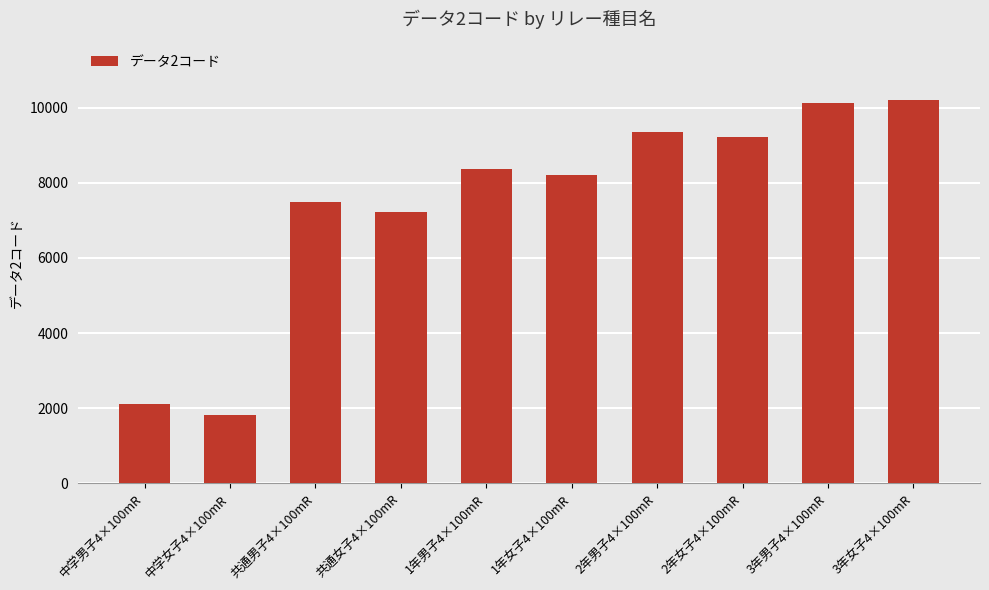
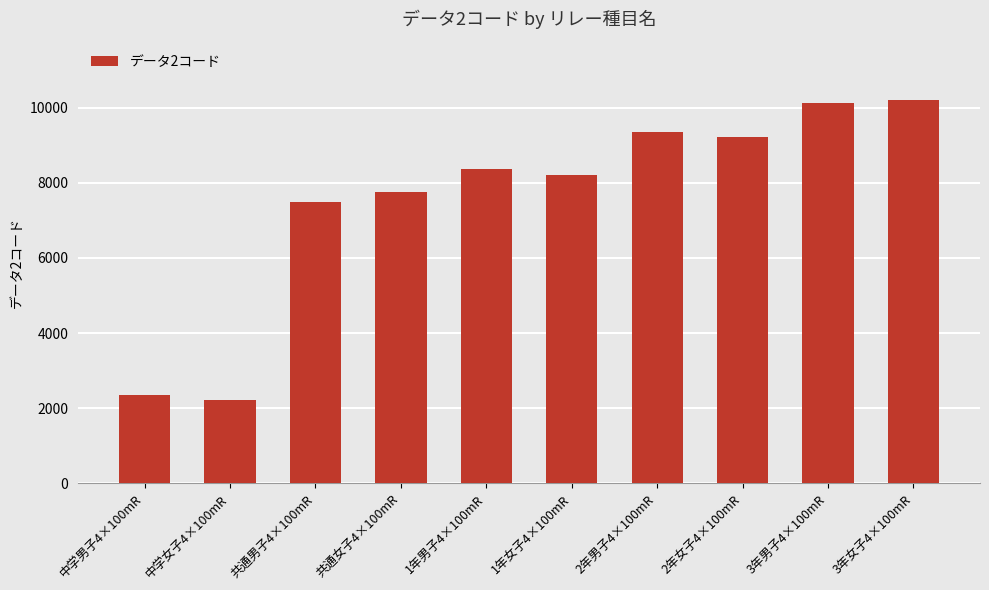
  {
-   "中学男子4×100mR": 2100,
-   "中学女子4×100mR": 1800,
+   "中学男子4×100mR": 2400,
+   "中学女子4×100mR": 2200,
    "共通男子4×100mR": 7500,
-   "共通女子4×100mR": 7200,
+   "共通女子4×100mR": 7800,
    "1年男子4×100mR": 8400,
    "1年女子4×100mR": 8200,
    "2年男子4×100mR": 9400,
    "2年女子4×100mR": 9200,
    "3年男子4×100mR": 10100,
    "3年女子4×100mR": 10200
  }
